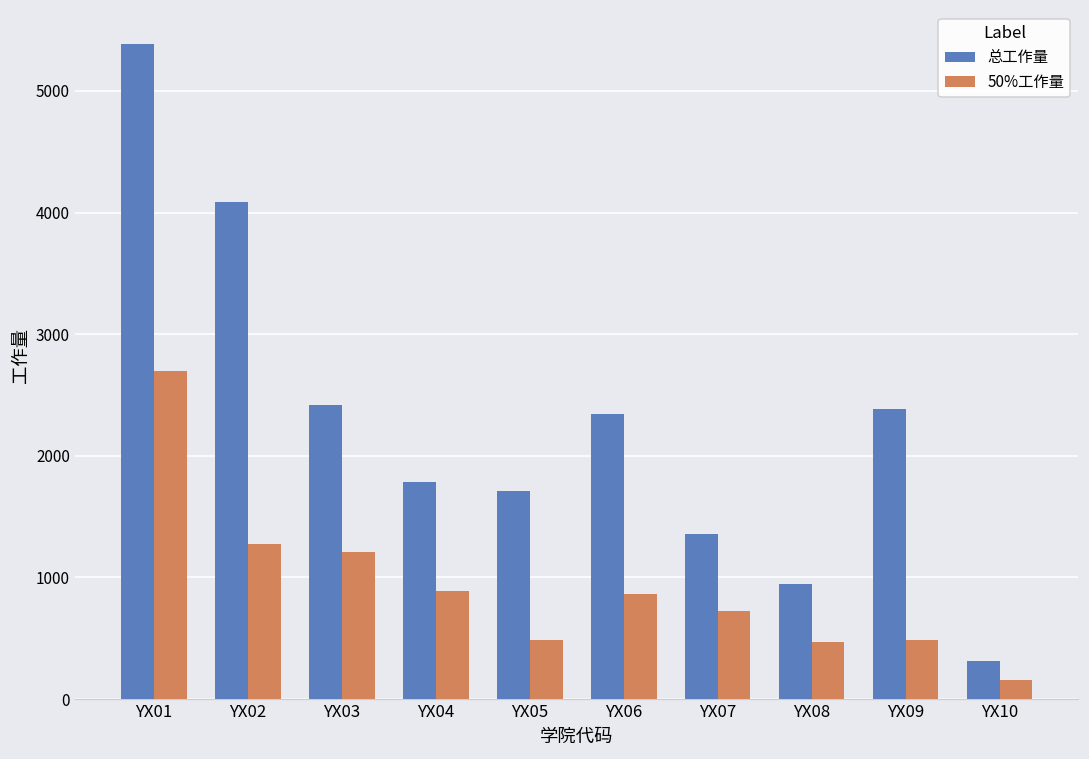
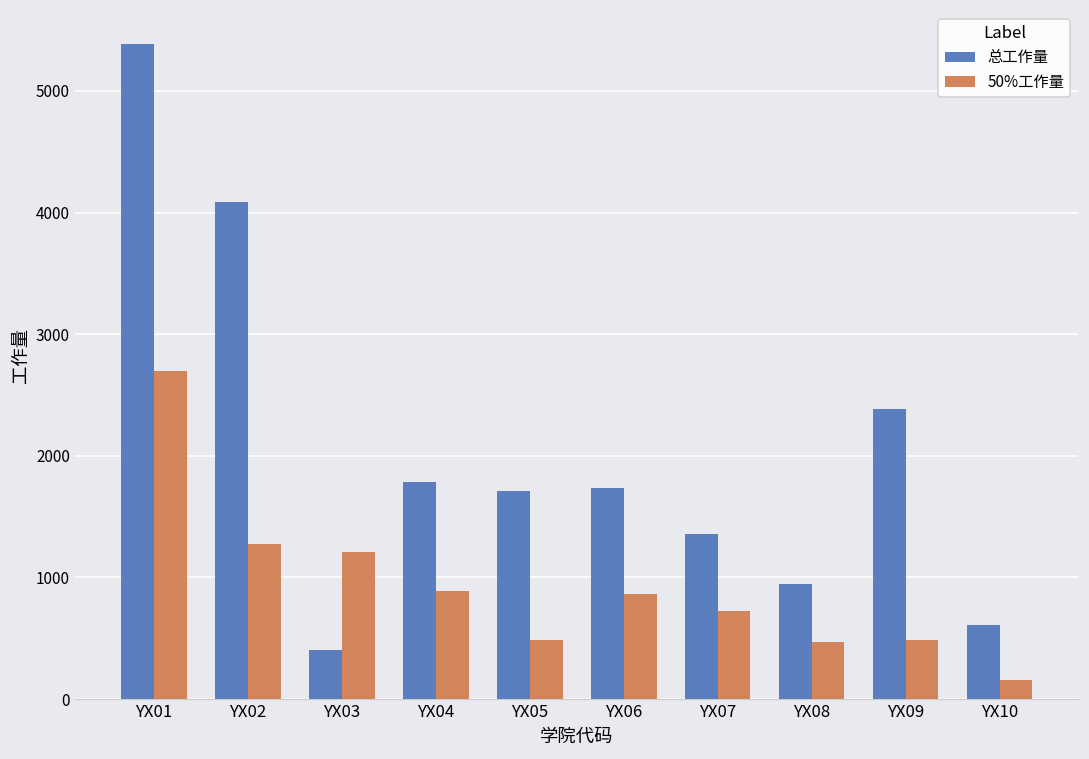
  {
    "总工作量": {
      "YX01": 5390,
      "YX02": 4080,
-     "YX03": 2420,
+     "YX03": 400,
      "YX04": 1780,
      "YX05": 1710,
-     "YX06": 2340,
+     "YX06": 1730,
      "YX07": 1360,
      "YX08": 940,
      "YX09": 2380,
-     "YX10": 310
+     "YX10": 610
    },
    "50%工作量": {
      "YX01": 2690,
      "YX02": 1280,
      "YX03": 1210,
      "YX04": 890,
      "YX05": 490,
      "YX06": 870,
      "YX07": 720,
      "YX08": 470,
      "YX09": 480,
      "YX10": 160
    }
  }
